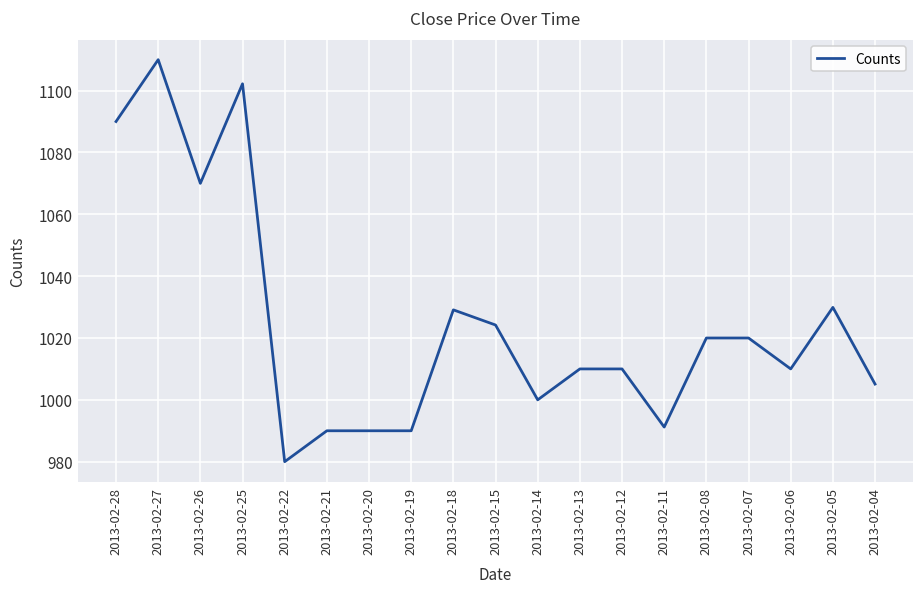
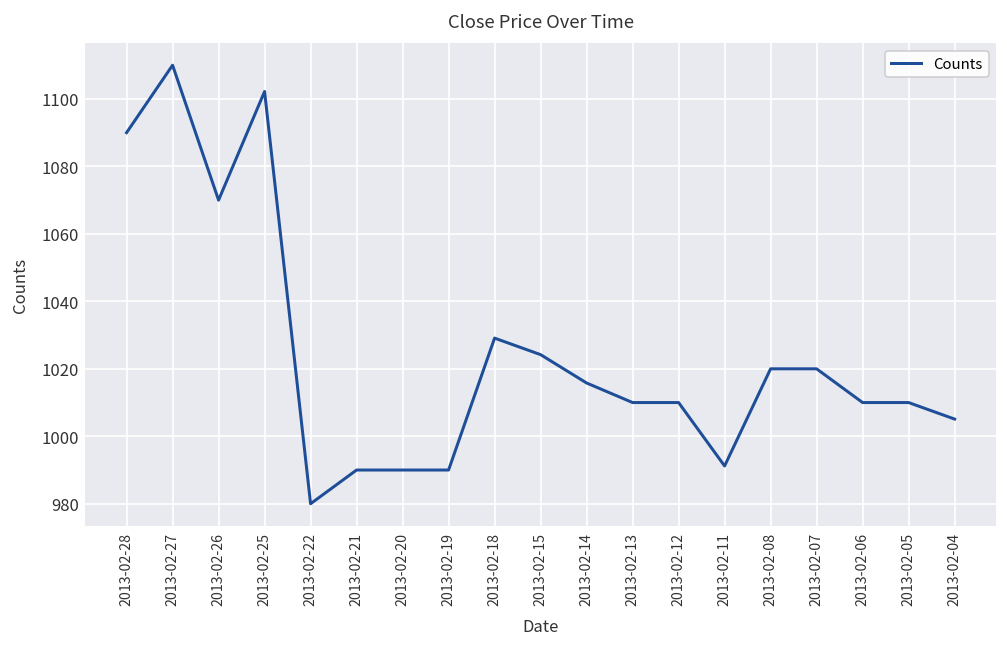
  {
    "2013-02-28": 1090,
    "2013-02-27": 1110,
    "2013-02-26": 1070,
    "2013-02-25": 1102,
    "2013-02-22": 980,
    "2013-02-21": 990,
    "2013-02-20": 990,
    "2013-02-19": 990,
    "2013-02-18": 1029,
    "2013-02-15": 1024,
-   "2013-02-14": 1000,
+   "2013-02-14": 1016,
    "2013-02-13": 1010,
    "2013-02-12": 1010,
    "2013-02-11": 991,
    "2013-02-08": 1020,
    "2013-02-07": 1020,
    "2013-02-06": 1010,
-   "2013-02-05": 1030,
+   "2013-02-05": 1010,
    "2013-02-04": 1005
  }
